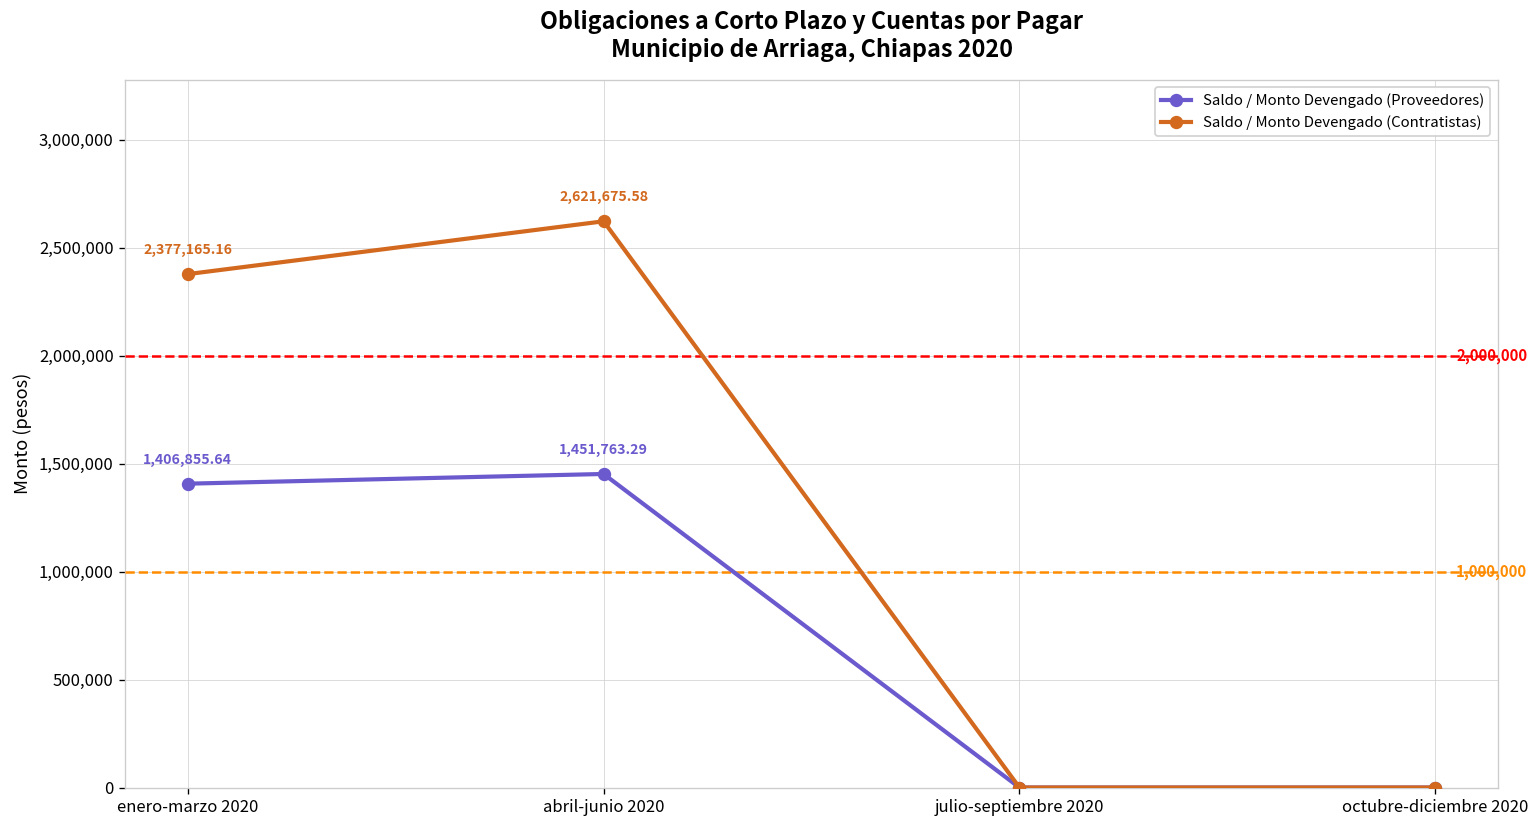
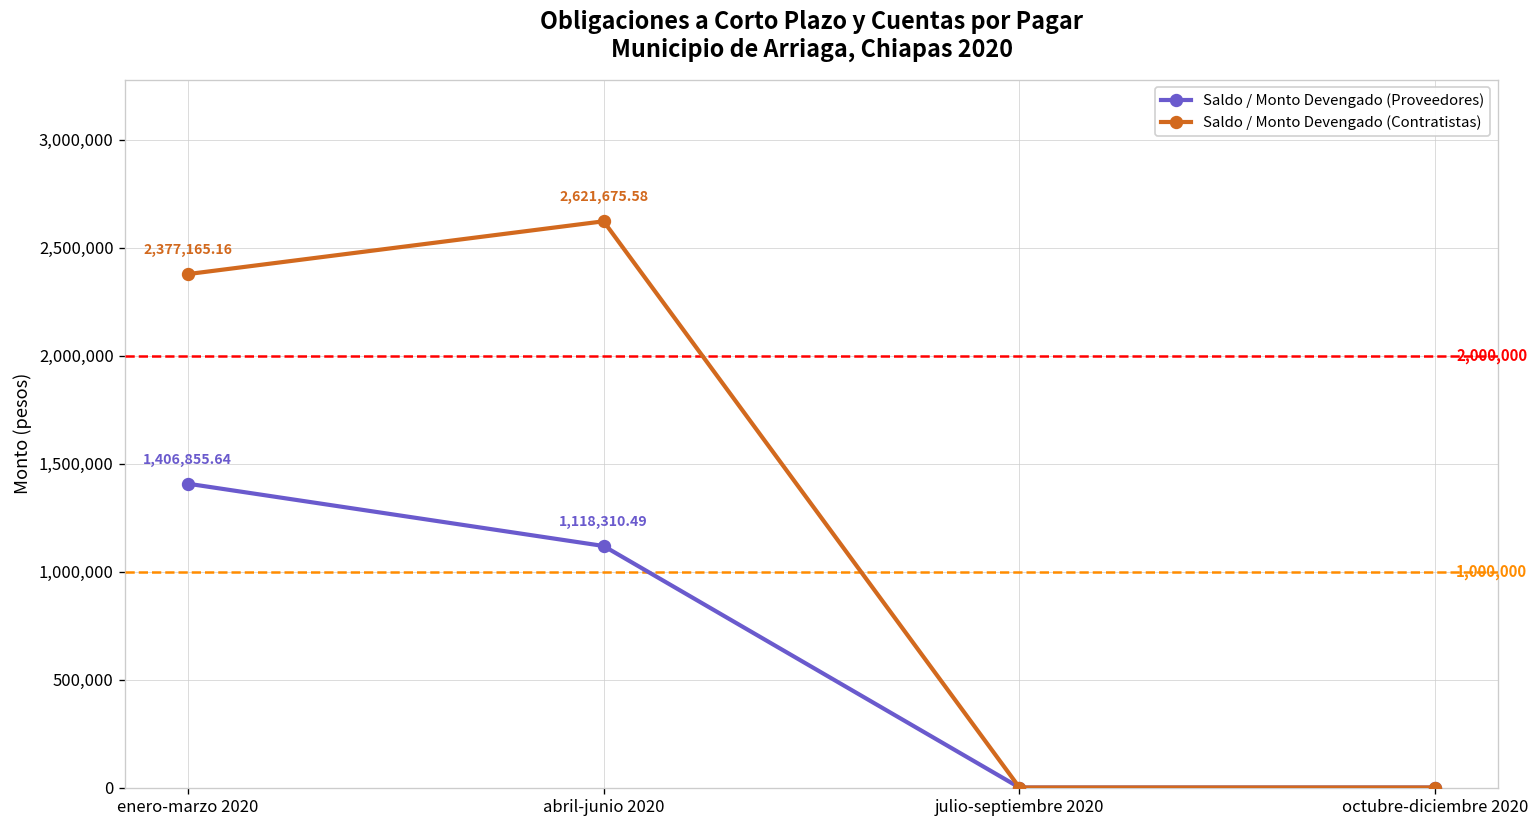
  {
    "Saldo / Monto Devengado (Proveedores)": {
      "enero-marzo 2020": "1,406,855.64",
-     "abril-junio 2020": "1,451,763.29"
+     "abril-junio 2020": "1,118,310.49"
    },
    "Saldo / Monto Devengado (Contratistas)": {
      "enero-marzo 2020": "2,377,165.16",
      "abril-junio 2020": "2,621,675.58"
    }
  }
